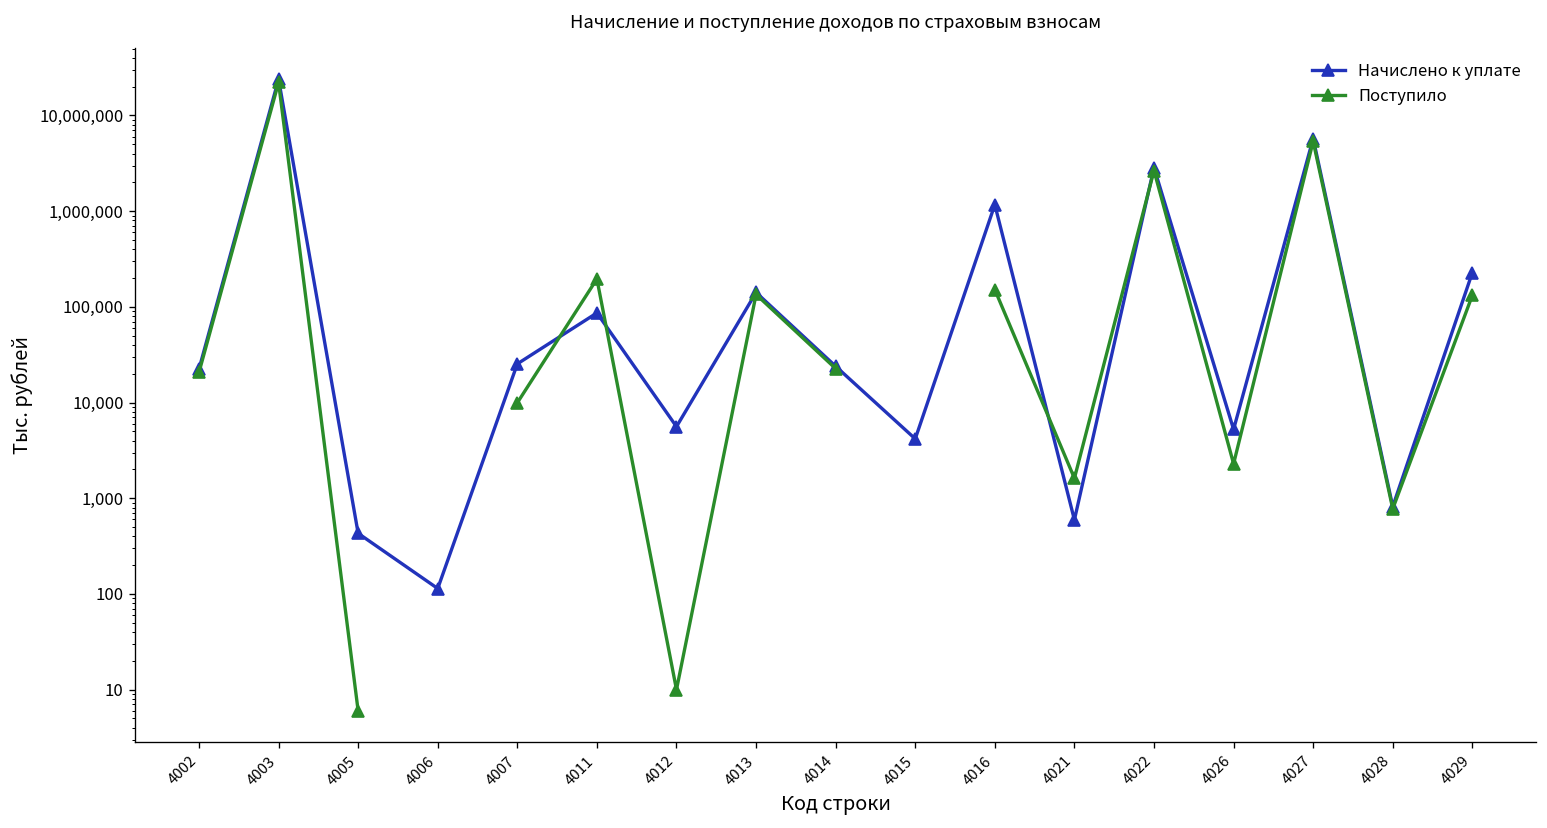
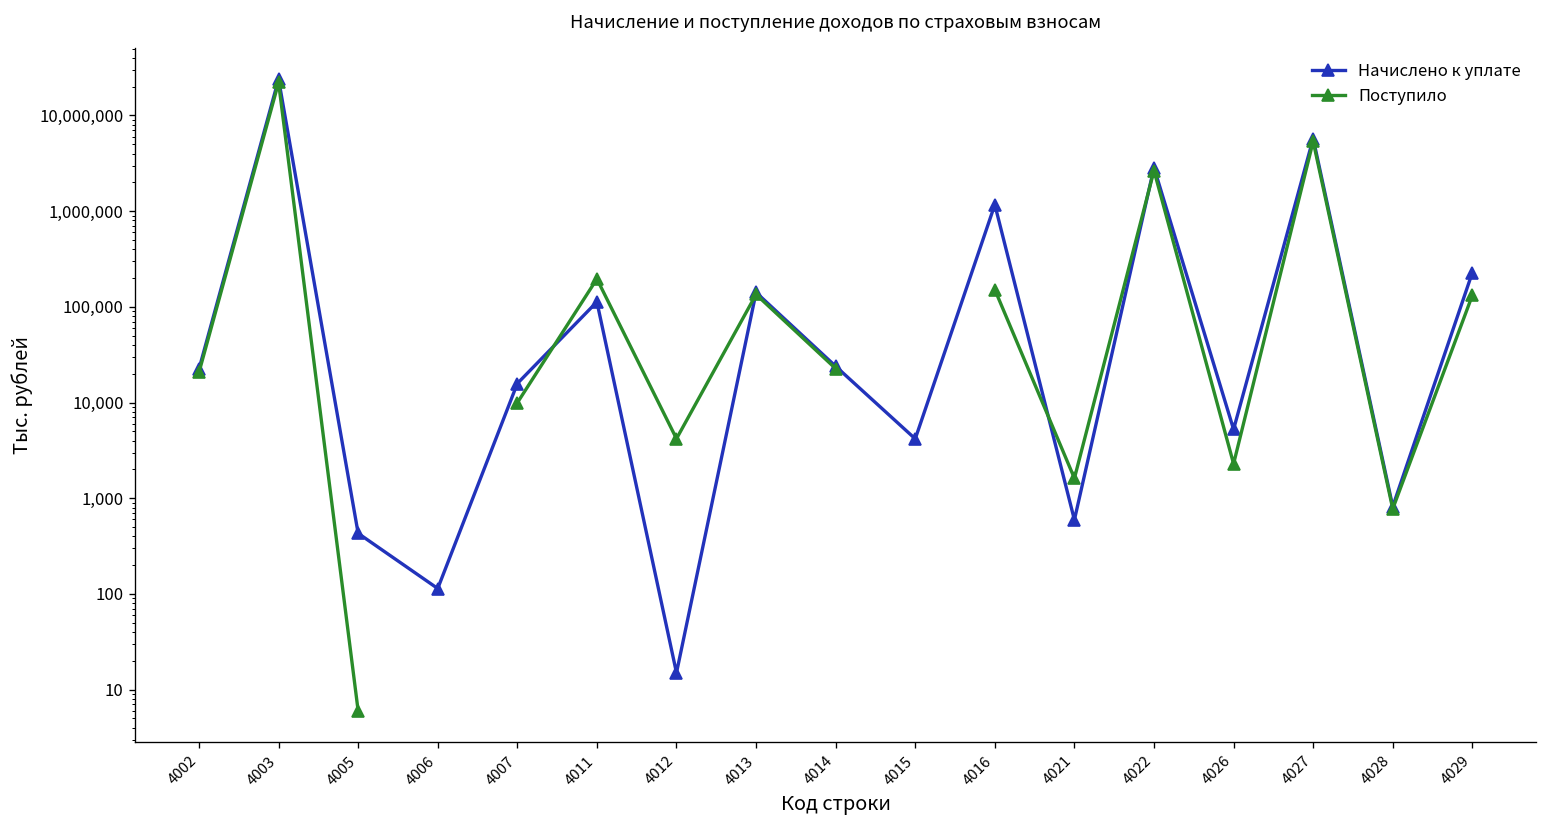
  {
    "Начислено к уплате": {
      "4002": "22,000",
      "4003": "24,000,000",
      "4005": "400",
      "4006": "110",
-     "4007": "25,000",
-     "4011": "90,000",
-     "4012": "6,000",
+     "4007": "16,000",
+     "4011": "110,000",
+     "4012": "15",
      "4015": "4,000",
      "4016": "1,200,000",
      "4021": "600",
      "4026": "5,000",
      "4029": "230,000"
    },
    "Поступило": {
      "4002": "21,000",
      "4003": "22,000,000",
      "4005": "6",
      "4007": "10,000",
      "4011": "200,000",
-     "4012": "10",
+     "4012": "4,000",
      "4016": "150,000",
      "4021": "1,600",
      "4026": "2,300",
      "4029": "130,000"
    }
  }
